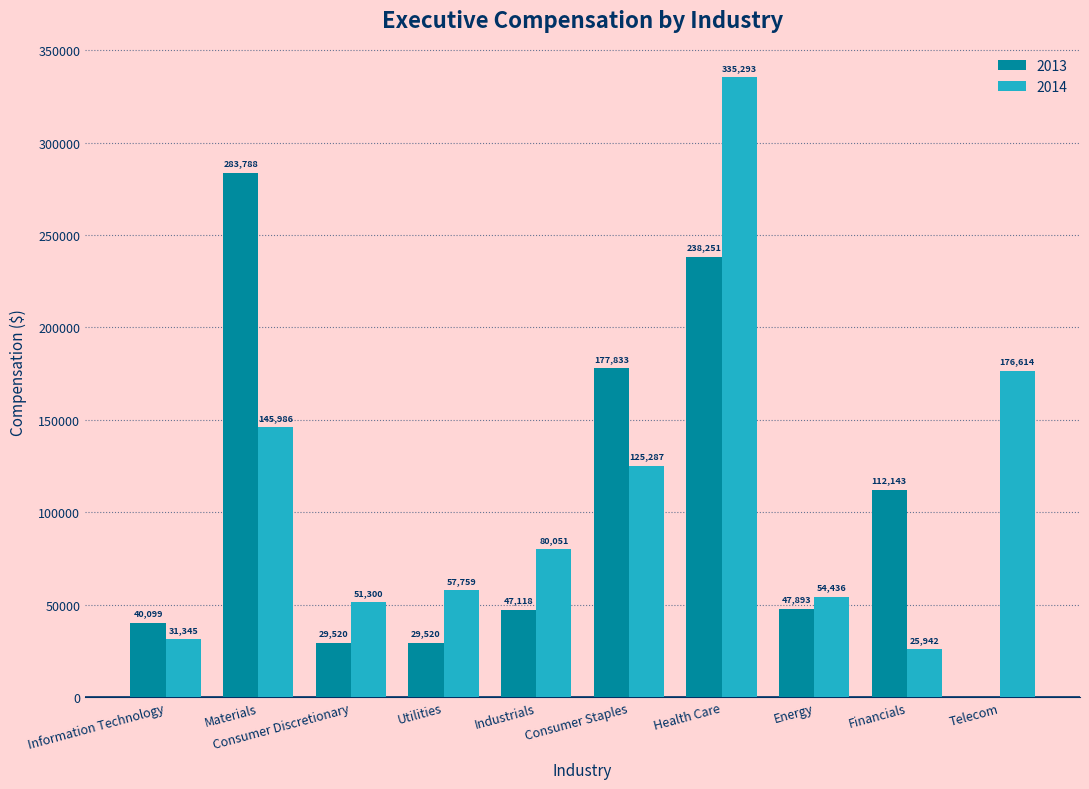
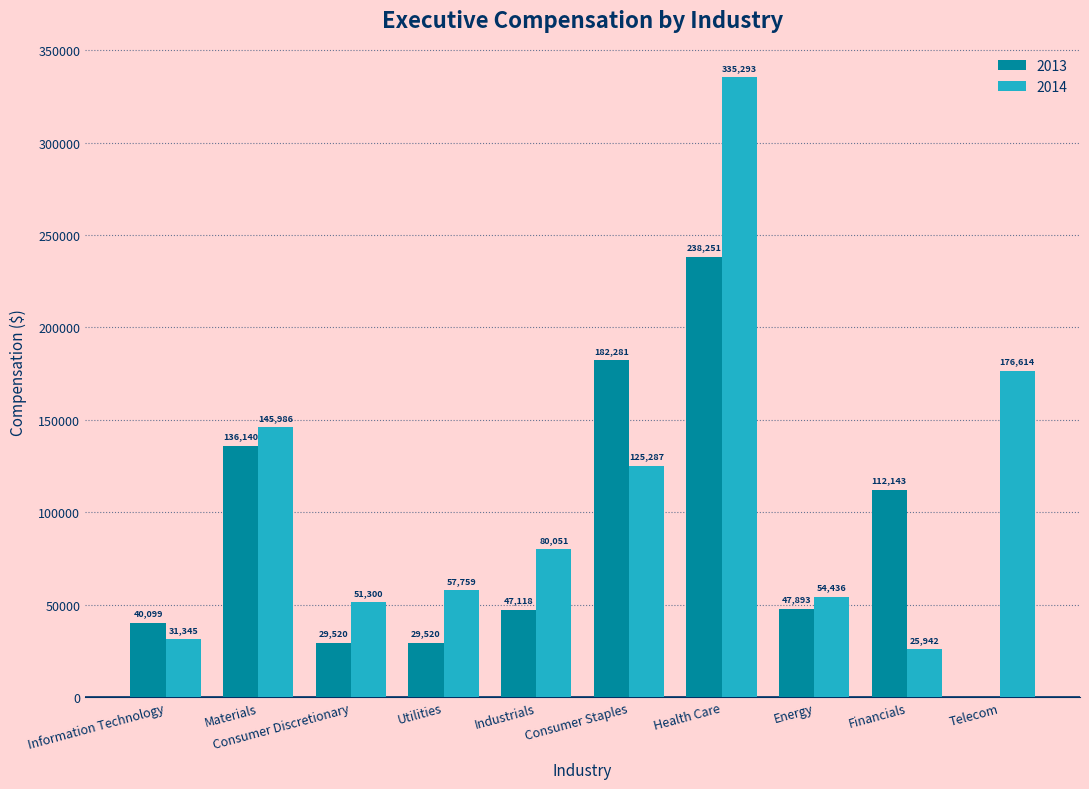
  {
    "2013": {
      "Information Technology": "40,099",
-     "Materials": "283,788",
+     "Materials": "136,140",
      "Consumer Discretionary": "29,520",
      "Utilities": "29,520",
      "Industrials": "47,118",
-     "Consumer Staples": "177,833",
+     "Consumer Staples": "182,281",
      "Health Care": "238,251",
      "Energy": "47,893",
      "Financials": "112,143"
    },
    "2014": {
      "Information Technology": "31,345",
      "Materials": "145,986",
      "Consumer Discretionary": "51,300",
      "Utilities": "57,759",
      "Industrials": "80,051",
      "Consumer Staples": "125,287",
      "Health Care": "335,293",
      "Energy": "54,436",
      "Financials": "25,942",
      "Telecom": "176,614"
    }
  }
